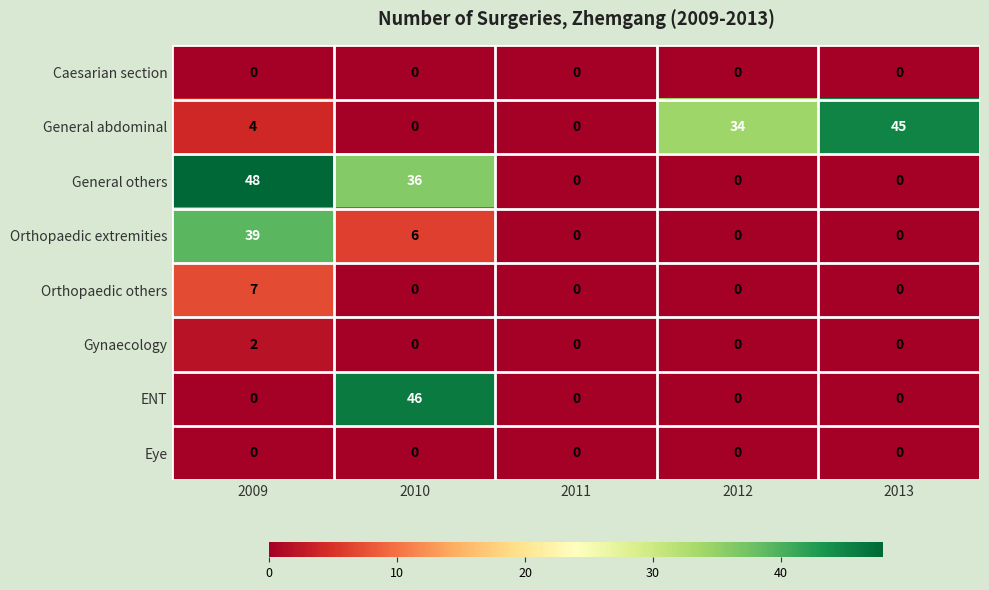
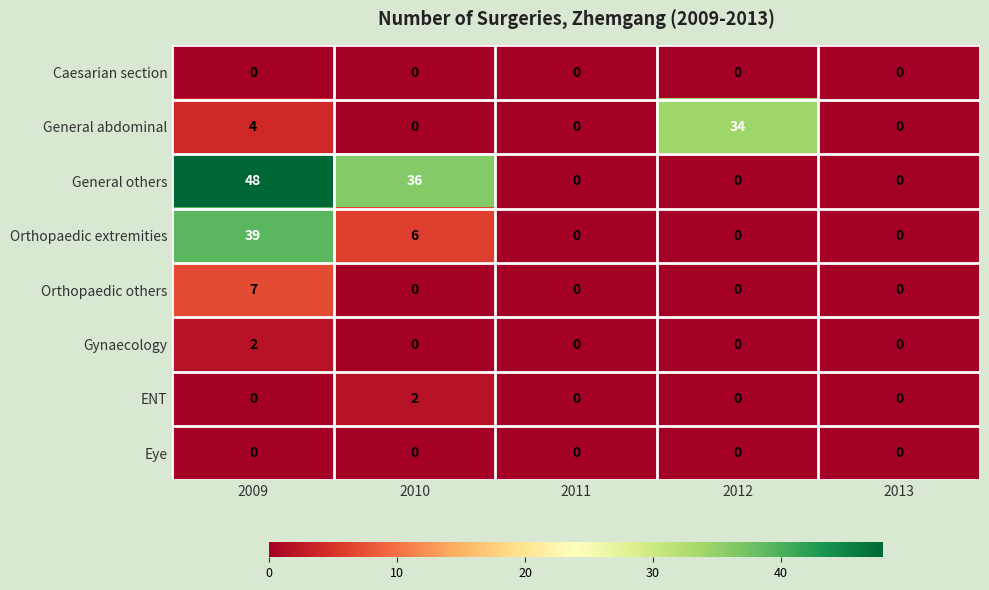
  {
    "Caesarian section": {
      "2009": 0,
      "2010": 0,
      "2011": 0,
      "2012": 0,
      "2013": 0
    },
    "General abdominal": {
      "2009": 4,
      "2010": 0,
      "2011": 0,
      "2012": 34,
-     "2013": 45
+     "2013": 0
    },
    "General others": {
      "2009": 48,
      "2010": 36,
      "2011": 0,
      "2012": 0,
      "2013": 0
    },
    "Orthopaedic extremities": {
      "2009": 39,
      "2010": 6,
      "2011": 0,
      "2012": 0,
      "2013": 0
    },
    "Orthopaedic others": {
      "2009": 7,
      "2010": 0,
      "2011": 0,
      "2012": 0,
      "2013": 0
    },
    "Gynaecology": {
      "2009": 2,
      "2010": 0,
      "2011": 0,
      "2012": 0,
      "2013": 0
    },
    "ENT": {
      "2009": 0,
-     "2010": 46,
+     "2010": 2,
      "2011": 0,
      "2012": 0,
      "2013": 0
    },
    "Eye": {
      "2009": 0,
      "2010": 0,
      "2011": 0,
      "2012": 0,
      "2013": 0
    }
  }
